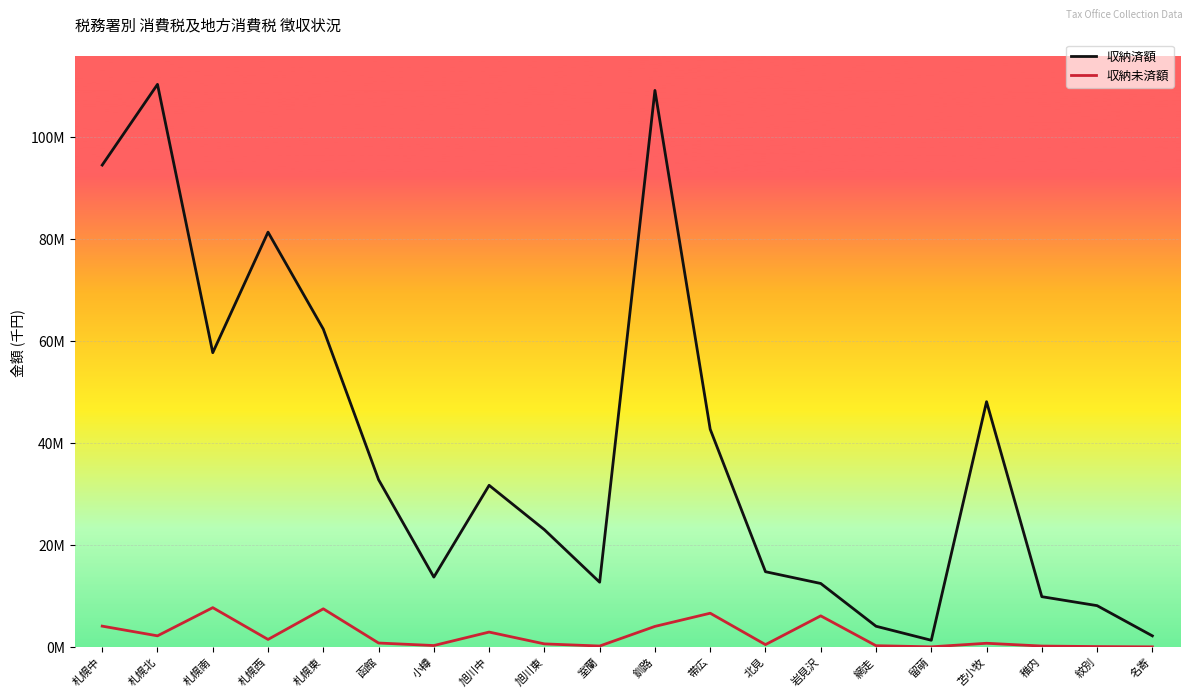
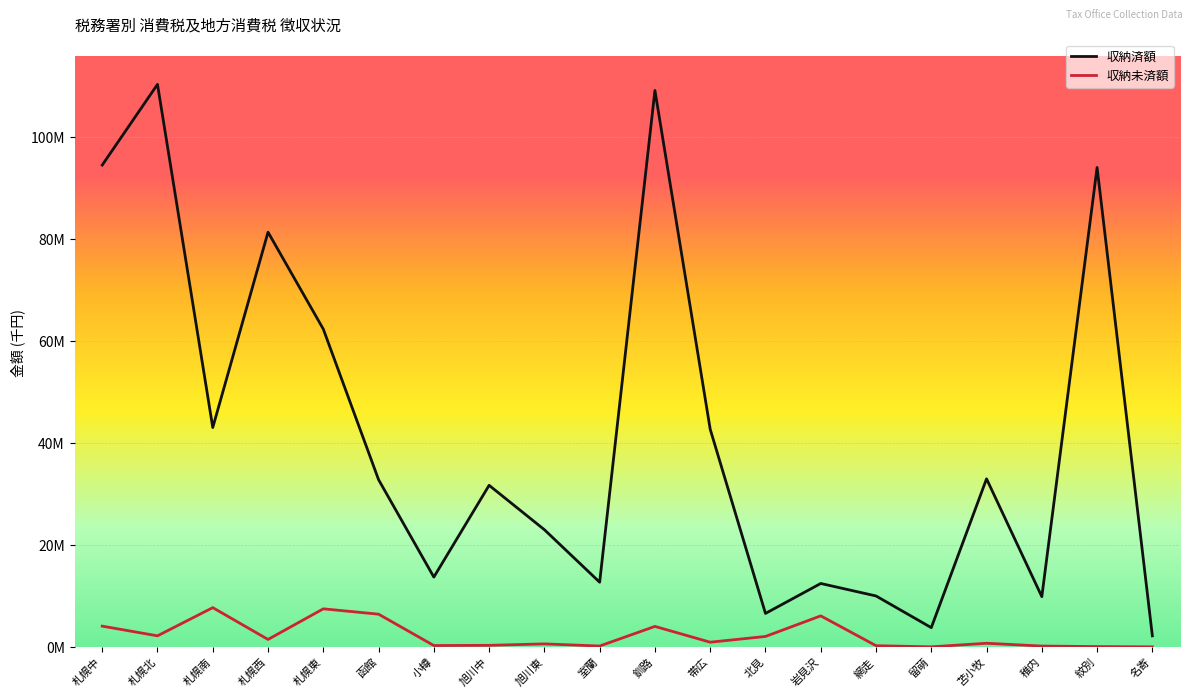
  {
    "収納済額": {
      "札幌中": 95000000,
      "札幌北": 110000000,
-     "札幌南": 58000000,
+     "札幌南": 43000000,
      "札幌西": 81000000,
      "札幌東": 62000000,
      "函館": 33000000,
      "小樽": 14000000,
      "旭川中": 32000000,
      "旭川東": 23000000,
      "室蘭": 13000000,
      "釧路": 109000000,
      "帯広": 43000000,
-     "北見": 15000000,
+     "北見": 7000000,
      "岩見沢": 12000000,
-     "網走": 4000000,
-     "留萌": 1000000,
-     "苫小牧": 48000000,
+     "網走": 10000000,
+     "留萌": 4000000,
+     "苫小牧": 33000000,
      "稚内": 10000000,
-     "紋別": 8000000,
+     "紋別": 94000000,
      "名寄": 2000000
    },
    "収納未済額": {
      "札幌中": 4000000,
      "札幌北": 2000000,
      "札幌南": 8000000,
      "札幌西": 2000000,
      "札幌東": 8000000,
-     "函館": 1000000,
+     "函館": 6000000,
      "小樽": 0,
-     "旭川中": 3000000,
+     "旭川中": 0,
      "旭川東": 1000000,
      "室蘭": 0,
      "釧路": 4000000,
-     "帯広": 7000000,
-     "北見": 1000000,
+     "帯広": 1000000,
+     "北見": 2000000,
      "岩見沢": 6000000,
      "網走": 0,
      "留萌": 0,
      "苫小牧": 1000000,
      "稚内": 0,
      "紋別": 0,
      "名寄": 0
    }
  }
